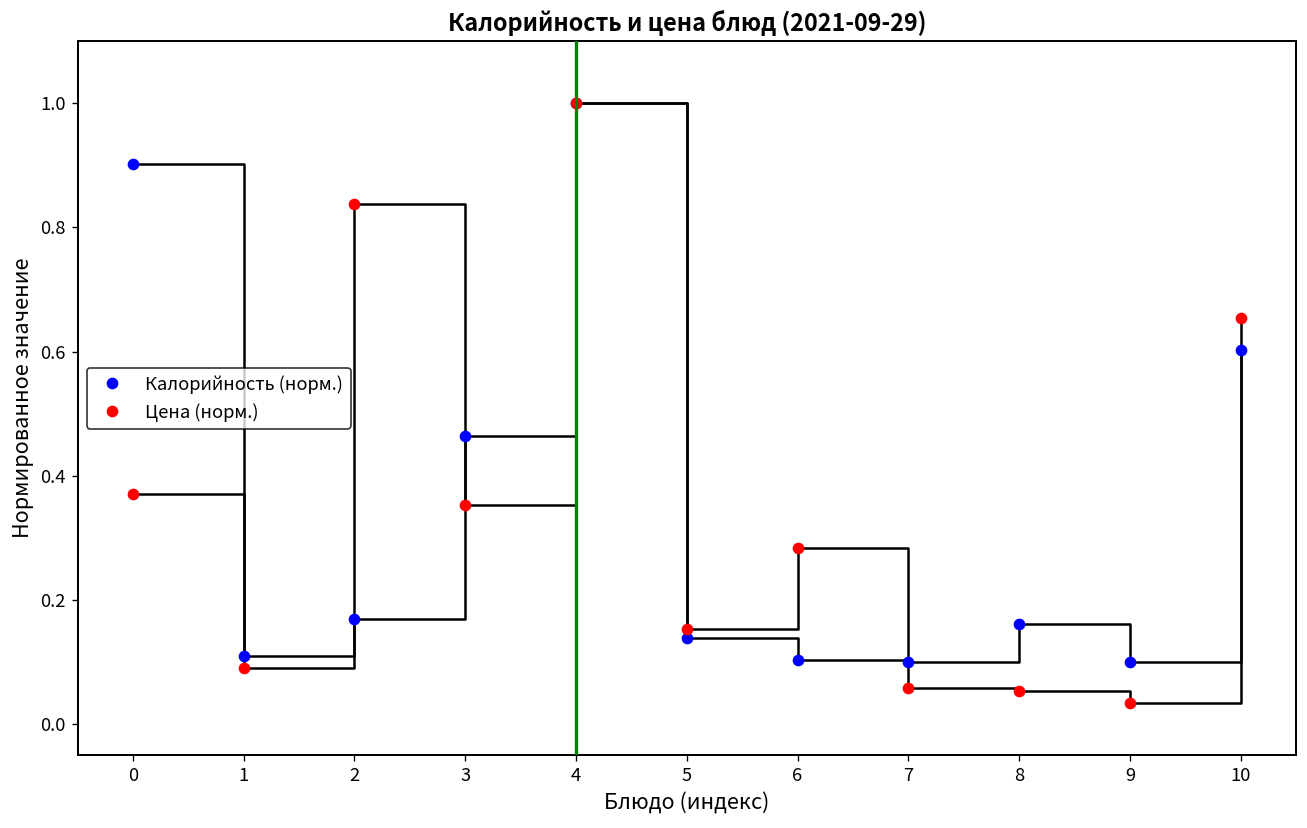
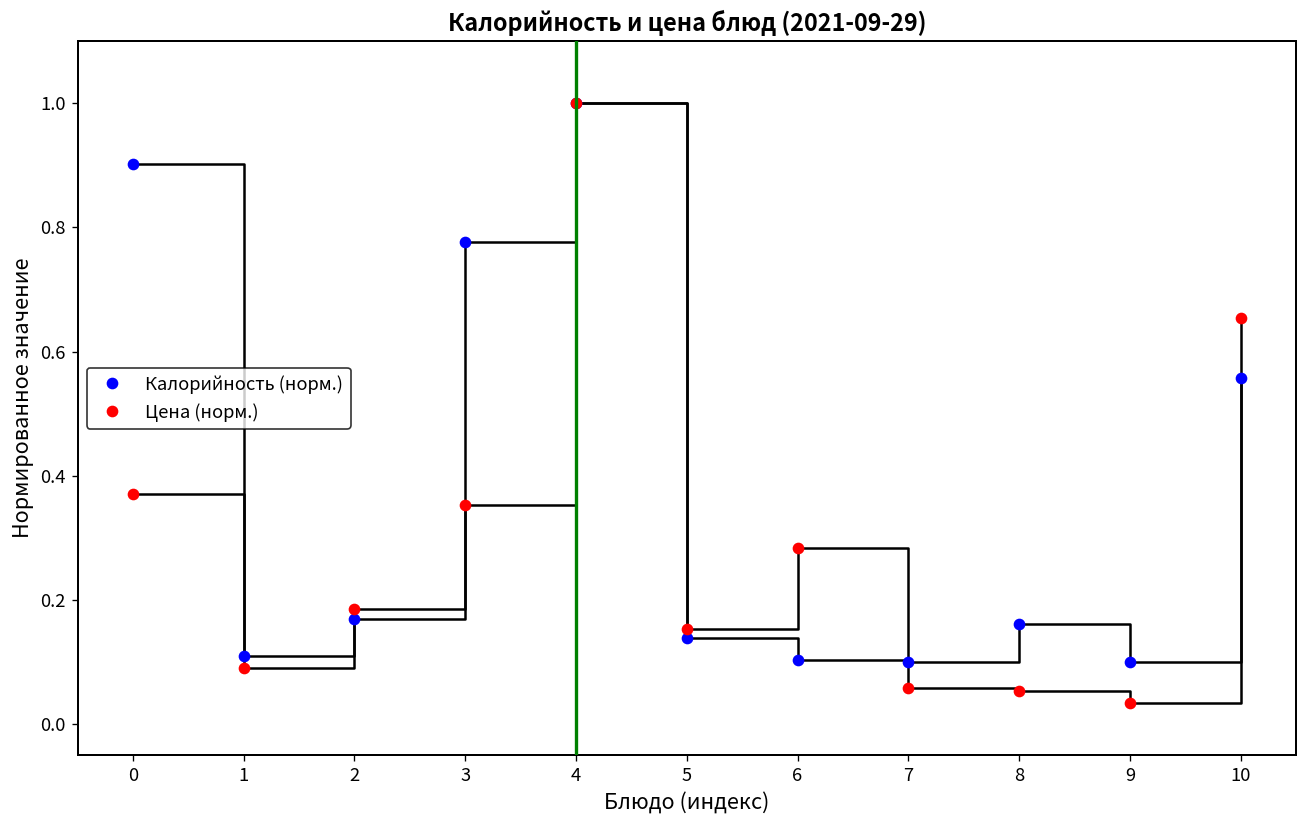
  {
    "Калорийность (норм.)": {
      "0": 0.90,
      "1": 0.11,
      "2": 0.17,
-     "3": 0.46,
+     "3": 0.78,
      "5": 0.14,
      "6": 0.10,
      "7": 0.10,
      "8": 0.16,
      "9": 0.10,
-     "10": 0.60
+     "10": 0.56
    },
    "Цена (норм.)": {
      "0": 0.37,
      "1": 0.09,
-     "2": 0.84,
+     "2": 0.19,
      "3": 0.35,
      "5": 0.15,
      "6": 0.28,
      "7": 0.06,
      "8": 0.05,
      "9": 0.03,
      "10": 0.65
    }
  }
